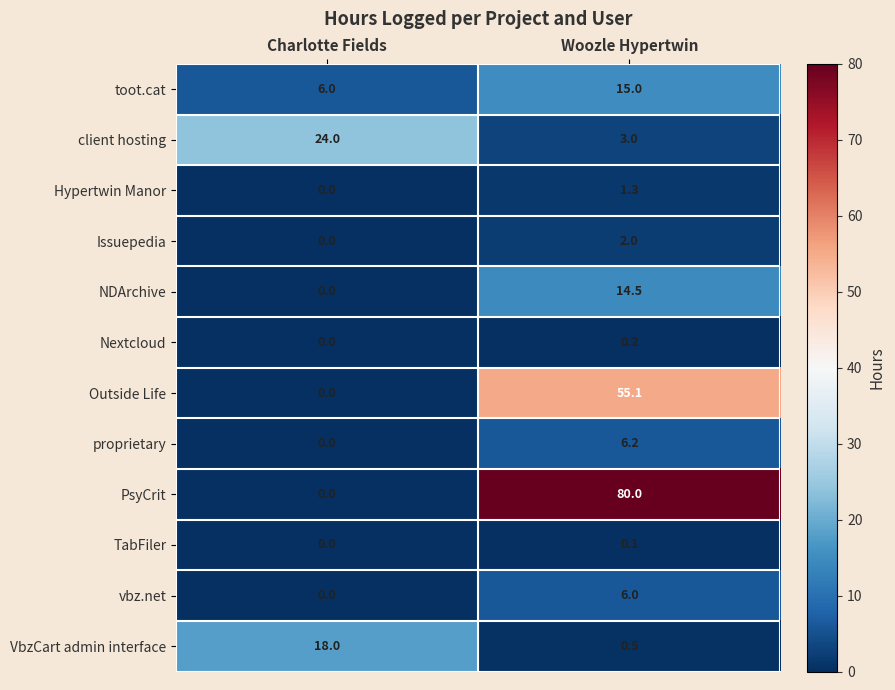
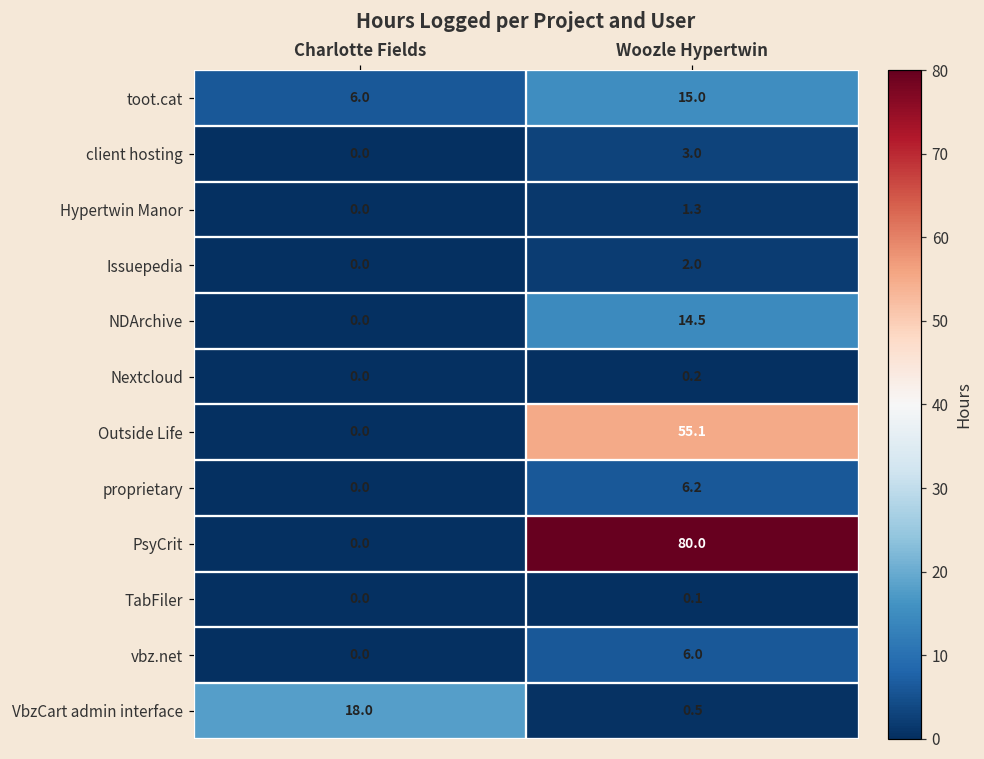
  {
    "toot.cat": {
      "Charlotte Fields": 6.0,
      "Woozle Hypertwin": 15.0
    },
    "client hosting": {
-     "Charlotte Fields": 24.0,
+     "Charlotte Fields": 0.0,
      "Woozle Hypertwin": 3.0
    },
    "Hypertwin Manor": {
      "Charlotte Fields": 0.0,
      "Woozle Hypertwin": 1.3
    },
    "Issuepedia": {
      "Charlotte Fields": 0.0,
      "Woozle Hypertwin": 2.0
    },
    "NDArchive": {
      "Charlotte Fields": 0.0,
      "Woozle Hypertwin": 14.5
    },
    "Nextcloud": {
      "Charlotte Fields": 0.0,
      "Woozle Hypertwin": 0.2
    },
    "Outside Life": {
      "Charlotte Fields": 0.0,
      "Woozle Hypertwin": 55.1
    },
    "proprietary": {
      "Charlotte Fields": 0.0,
      "Woozle Hypertwin": 6.2
    },
    "PsyCrit": {
      "Charlotte Fields": 0.0,
      "Woozle Hypertwin": 80.0
    },
    "TabFiler": {
      "Charlotte Fields": 0.0,
      "Woozle Hypertwin": 0.1
    },
    "vbz.net": {
      "Charlotte Fields": 0.0,
      "Woozle Hypertwin": 6.0
    },
    "VbzCart admin interface": {
      "Charlotte Fields": 18.0,
      "Woozle Hypertwin": 0.5
    }
  }
